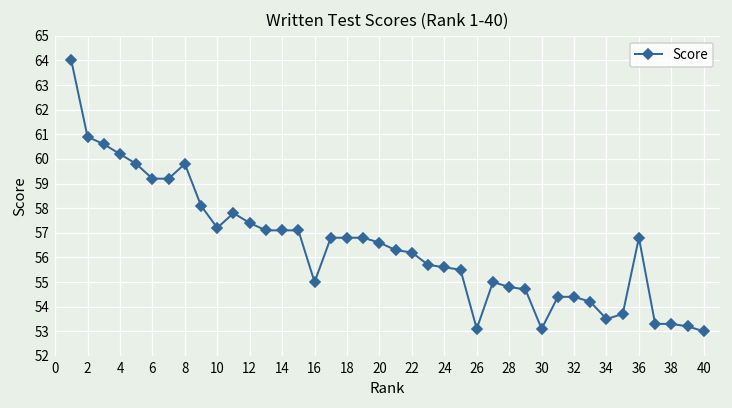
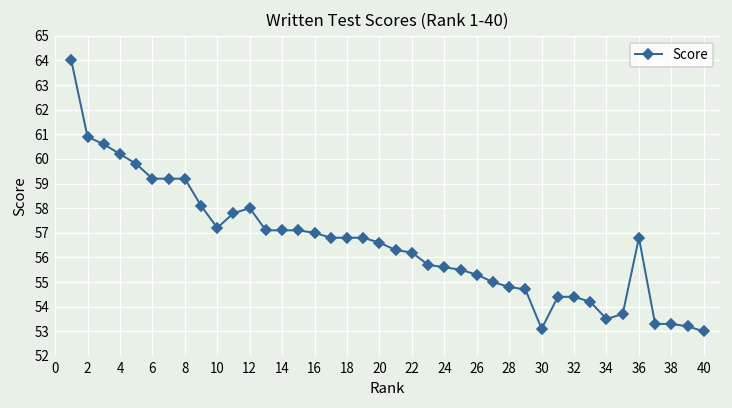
  {
    "2": 60.9,
    "4": 60.2,
    "6": 59.2,
-   "8": 59.8,
+   "8": 59.2,
    "10": 57.2,
-   "12": 57.4,
+   "12": 58.0,
    "14": 57.1,
-   "16": 55,
+   "16": 57,
    "18": 56.8,
    "20": 56.6,
    "22": 56.2,
    "24": 55.6,
-   "26": 53.1,
+   "26": 55.3,
    "28": 54.8,
    "30": 53.1,
    "32": 54.4,
    "34": 53.5,
    "36": 56.8,
    "38": 53.3,
    "40": 53.0
  }
